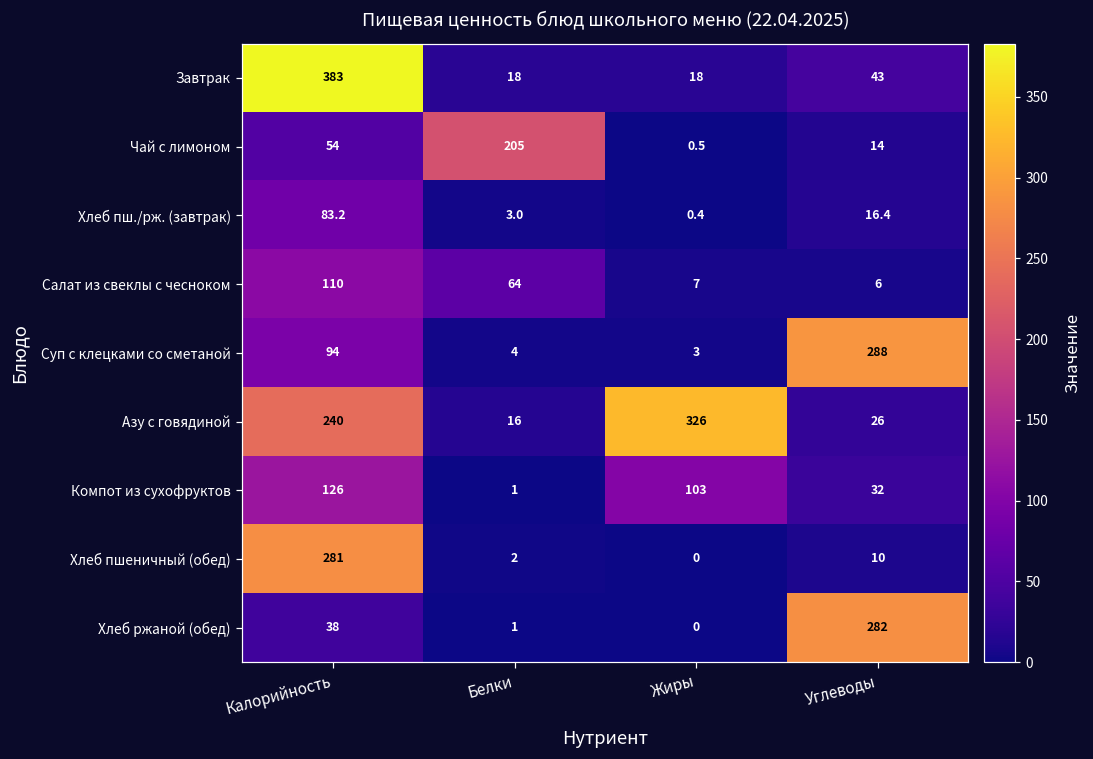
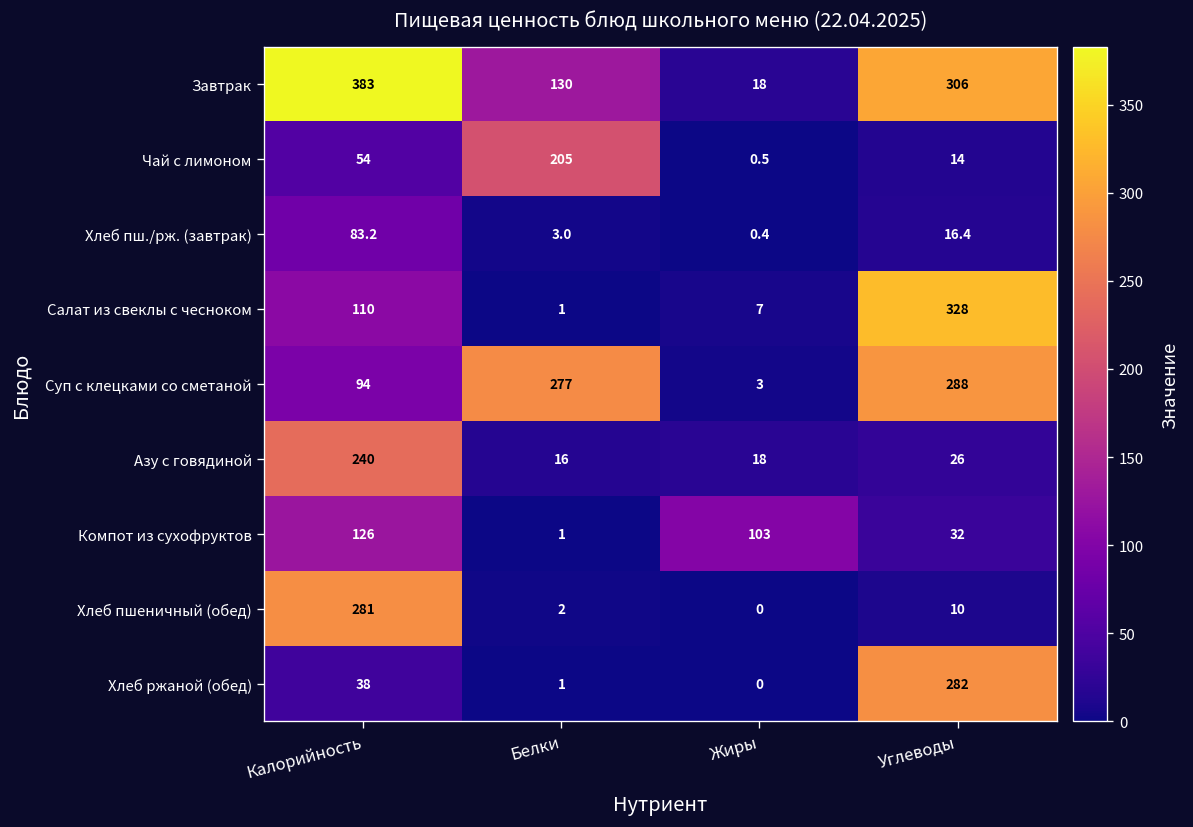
  {
    "Завтрак": {
      "Калорийность": 383,
-     "Белки": 18,
+     "Белки": 130,
      "Жиры": 18,
-     "Углеводы": 43
+     "Углеводы": 306
    },
    "Чай с лимоном": {
      "Калорийность": 54,
      "Белки": 205,
      "Жиры": 0.5,
      "Углеводы": 14
    },
    "Хлеб пш./рж. (завтрак)": {
      "Калорийность": 83.2,
      "Белки": 3.0,
      "Жиры": 0.4,
      "Углеводы": 16.4
    },
    "Салат из свеклы с чесноком": {
      "Калорийность": 110,
-     "Белки": 64,
+     "Белки": 1,
      "Жиры": 7,
-     "Углеводы": 6
+     "Углеводы": 328
    },
    "Суп с клецками со сметаной": {
      "Калорийность": 94,
-     "Белки": 4,
+     "Белки": 277,
      "Жиры": 3,
      "Углеводы": 288
    },
    "Азу с говядиной": {
      "Калорийность": 240,
      "Белки": 16,
-     "Жиры": 326,
+     "Жиры": 18,
      "Углеводы": 26
    },
    "Компот из сухофруктов": {
      "Калорийность": 126,
      "Белки": 1,
      "Жиры": 103,
      "Углеводы": 32
    },
    "Хлеб пшеничный (обед)": {
      "Калорийность": 281,
      "Белки": 2,
      "Жиры": 0,
      "Углеводы": 10
    },
    "Хлеб ржаной (обед)": {
      "Калорийность": 38,
      "Белки": 1,
      "Жиры": 0,
      "Углеводы": 282
    }
  }
